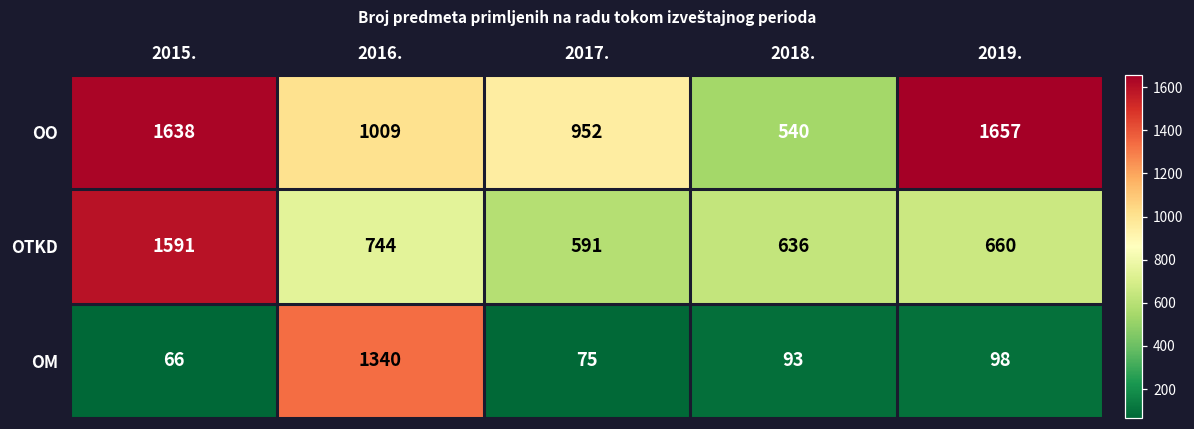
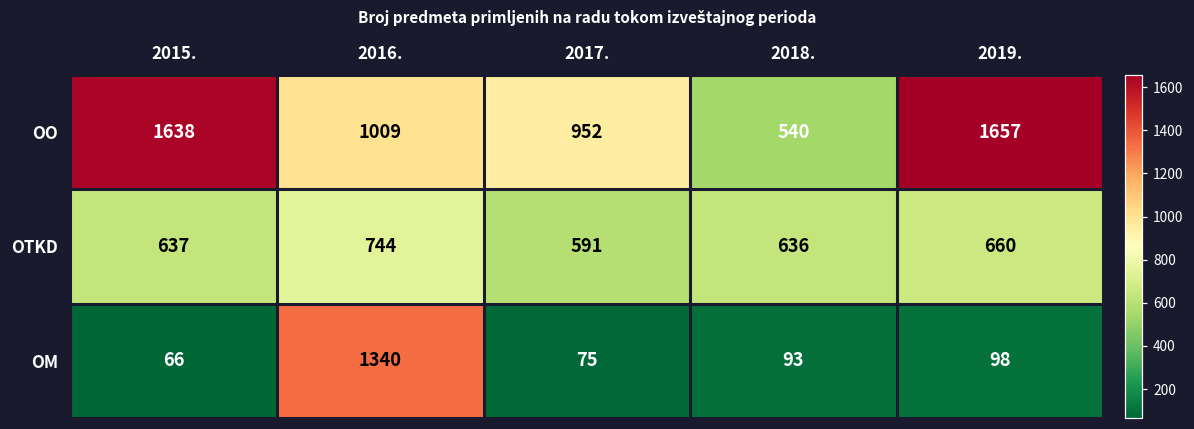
  {
    "OO": {
      "2015.": 1638,
      "2016.": 1009,
      "2017.": 952,
      "2018.": 540,
      "2019.": 1657
    },
    "OTKD": {
-     "2015.": 1591,
+     "2015.": 637,
      "2016.": 744,
      "2017.": 591,
      "2018.": 636,
      "2019.": 660
    },
    "OM": {
      "2015.": 66,
      "2016.": 1340,
      "2017.": 75,
      "2018.": 93,
      "2019.": 98
    }
  }
